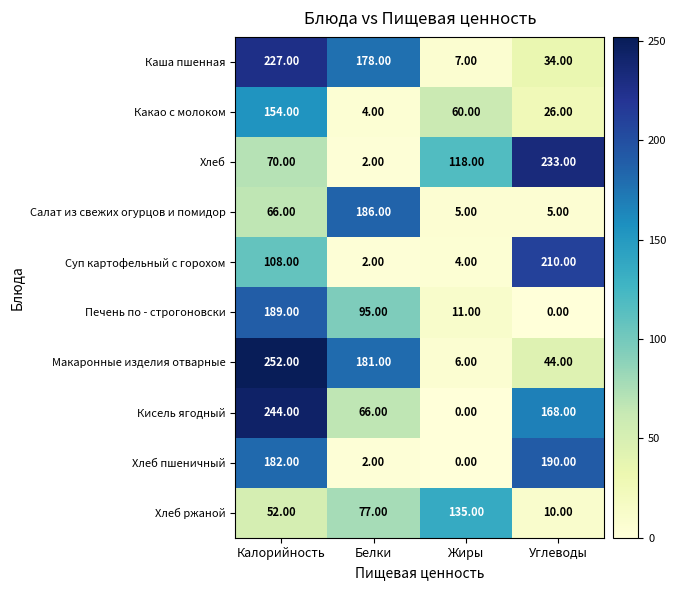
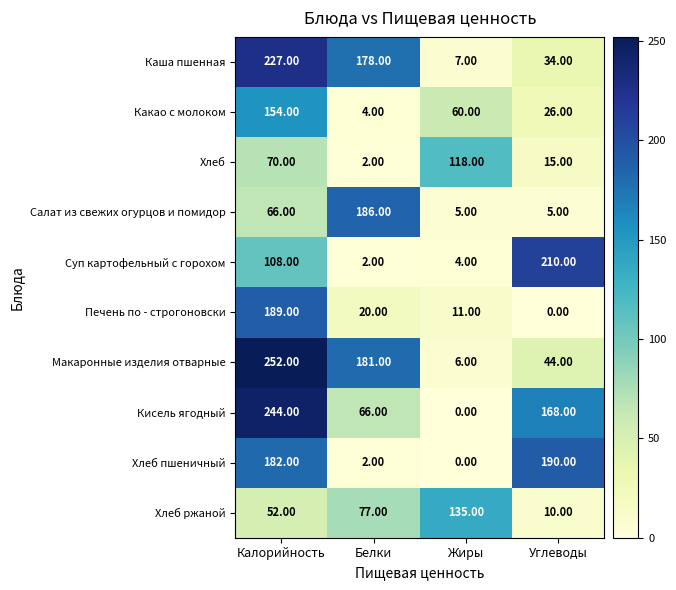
  {
    "Каша пшенная": {
      "Калорийность": 227.00,
      "Белки": 178.00,
      "Жиры": 7.00,
      "Углеводы": 34.00
    },
    "Какао с молоком": {
      "Калорийность": 154.00,
      "Белки": 4.00,
      "Жиры": 60.00,
      "Углеводы": 26.00
    },
    "Хлеб": {
      "Калорийность": 70.00,
      "Белки": 2.00,
      "Жиры": 118.00,
-     "Углеводы": 233.00
+     "Углеводы": 15.00
    },
    "Салат из свежих огурцов и помидор": {
      "Калорийность": 66.00,
      "Белки": 186.00,
      "Жиры": 5.00,
      "Углеводы": 5.00
    },
    "Суп картофельный с горохом": {
      "Калорийность": 108.00,
      "Белки": 2.00,
      "Жиры": 4.00,
      "Углеводы": 210.00
    },
    "Печень по - строгоновски": {
      "Калорийность": 189.00,
-     "Белки": 95.00,
+     "Белки": 20.00,
      "Жиры": 11.00,
      "Углеводы": 0.00
    },
    "Макаронные изделия отварные": {
      "Калорийность": 252.00,
      "Белки": 181.00,
      "Жиры": 6.00,
      "Углеводы": 44.00
    },
    "Кисель ягодный": {
      "Калорийность": 244.00,
      "Белки": 66.00,
      "Жиры": 0.00,
      "Углеводы": 168.00
    },
    "Хлеб пшеничный": {
      "Калорийность": 182.00,
      "Белки": 2.00,
      "Жиры": 0.00,
      "Углеводы": 190.00
    },
    "Хлеб ржаной": {
      "Калорийность": 52.00,
      "Белки": 77.00,
      "Жиры": 135.00,
      "Углеводы": 10.00
    }
  }
